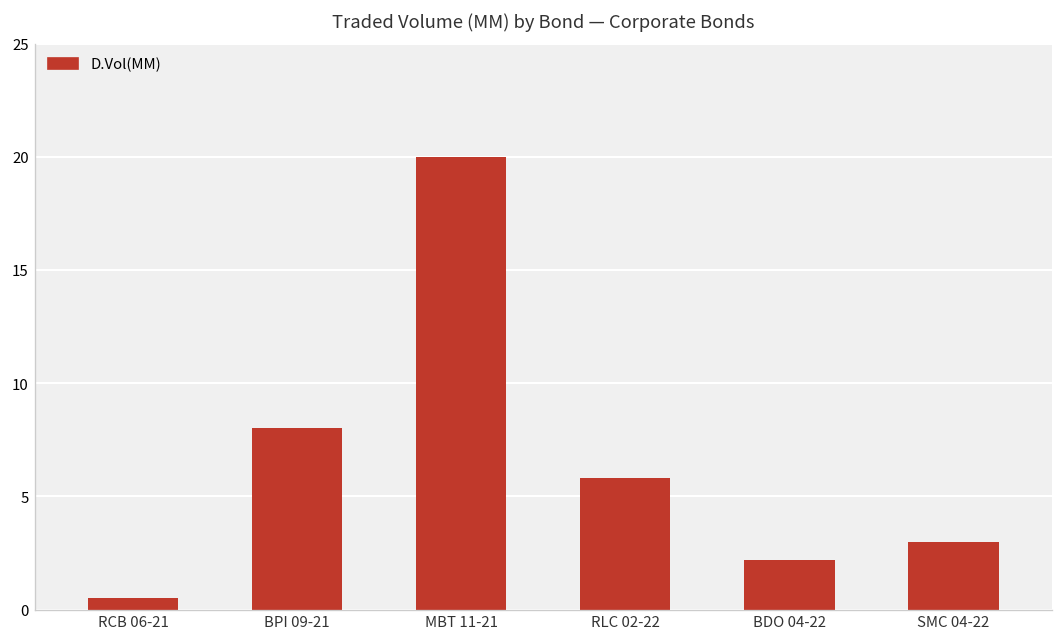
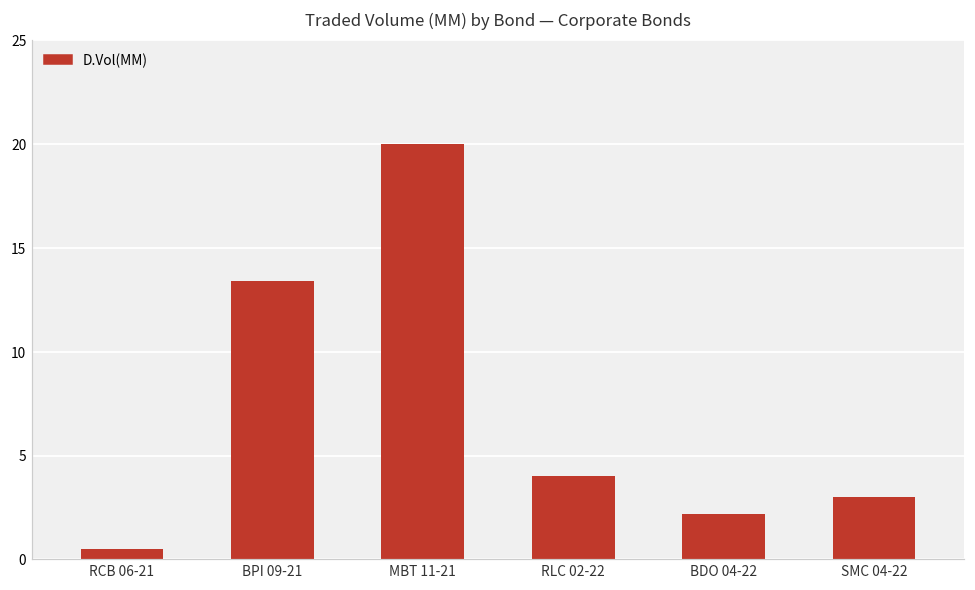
  {
    "RCB 06-21": 0.5,
-   "BPI 09-21": 8.0,
+   "BPI 09-21": 13.4,
    "MBT 11-21": 20.0,
-   "RLC 02-22": 5.8,
+   "RLC 02-22": 4.0,
    "BDO 04-22": 2.2,
    "SMC 04-22": 3.0
  }
